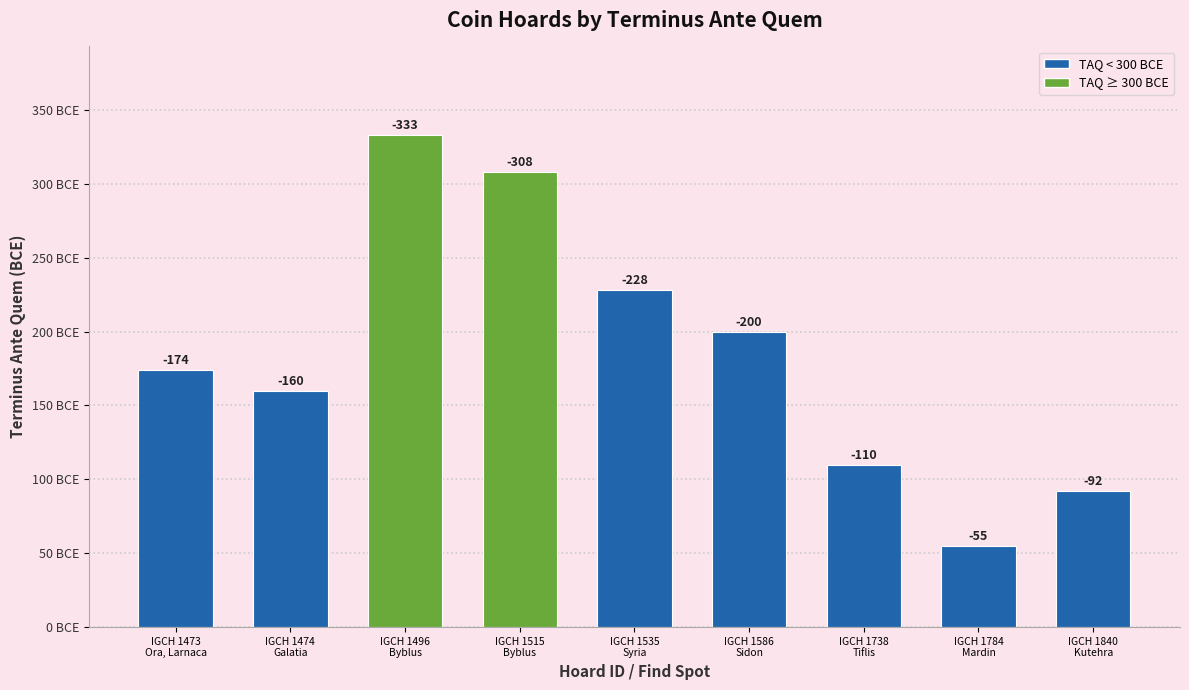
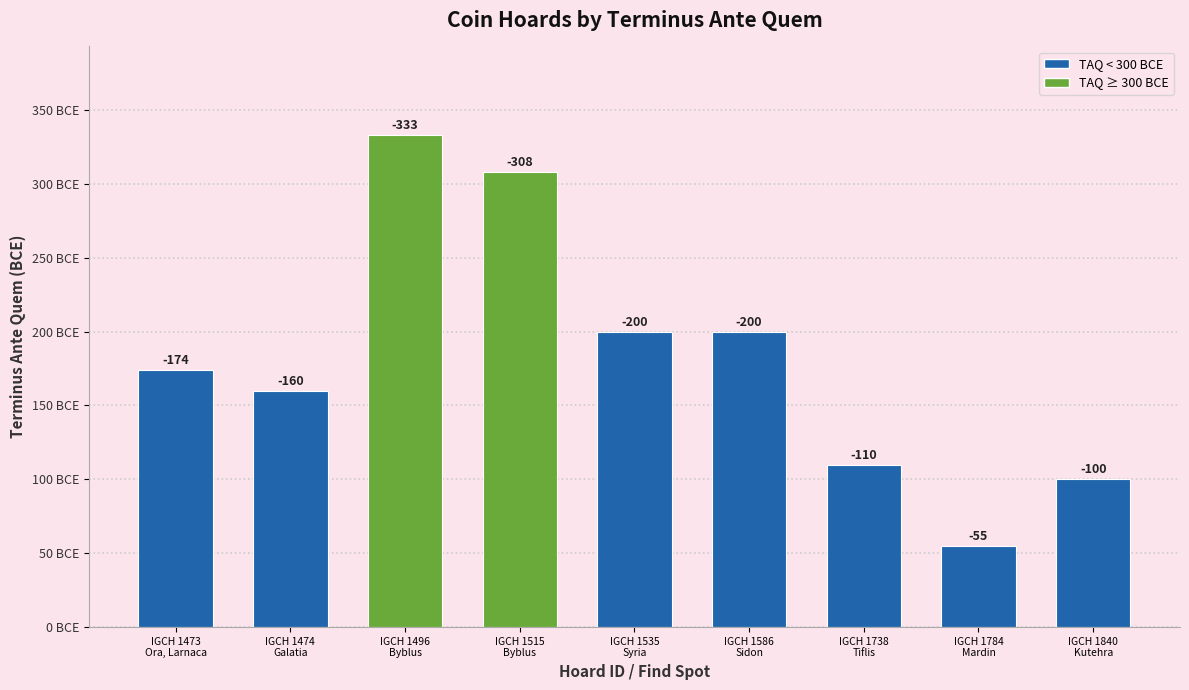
  {
-   "IGCH 1535 Syria": -228,
-   "IGCH 1840 Kutehra": -92
+   "IGCH 1535 Syria": -200,
+   "IGCH 1840 Kutehra": -100
  }
